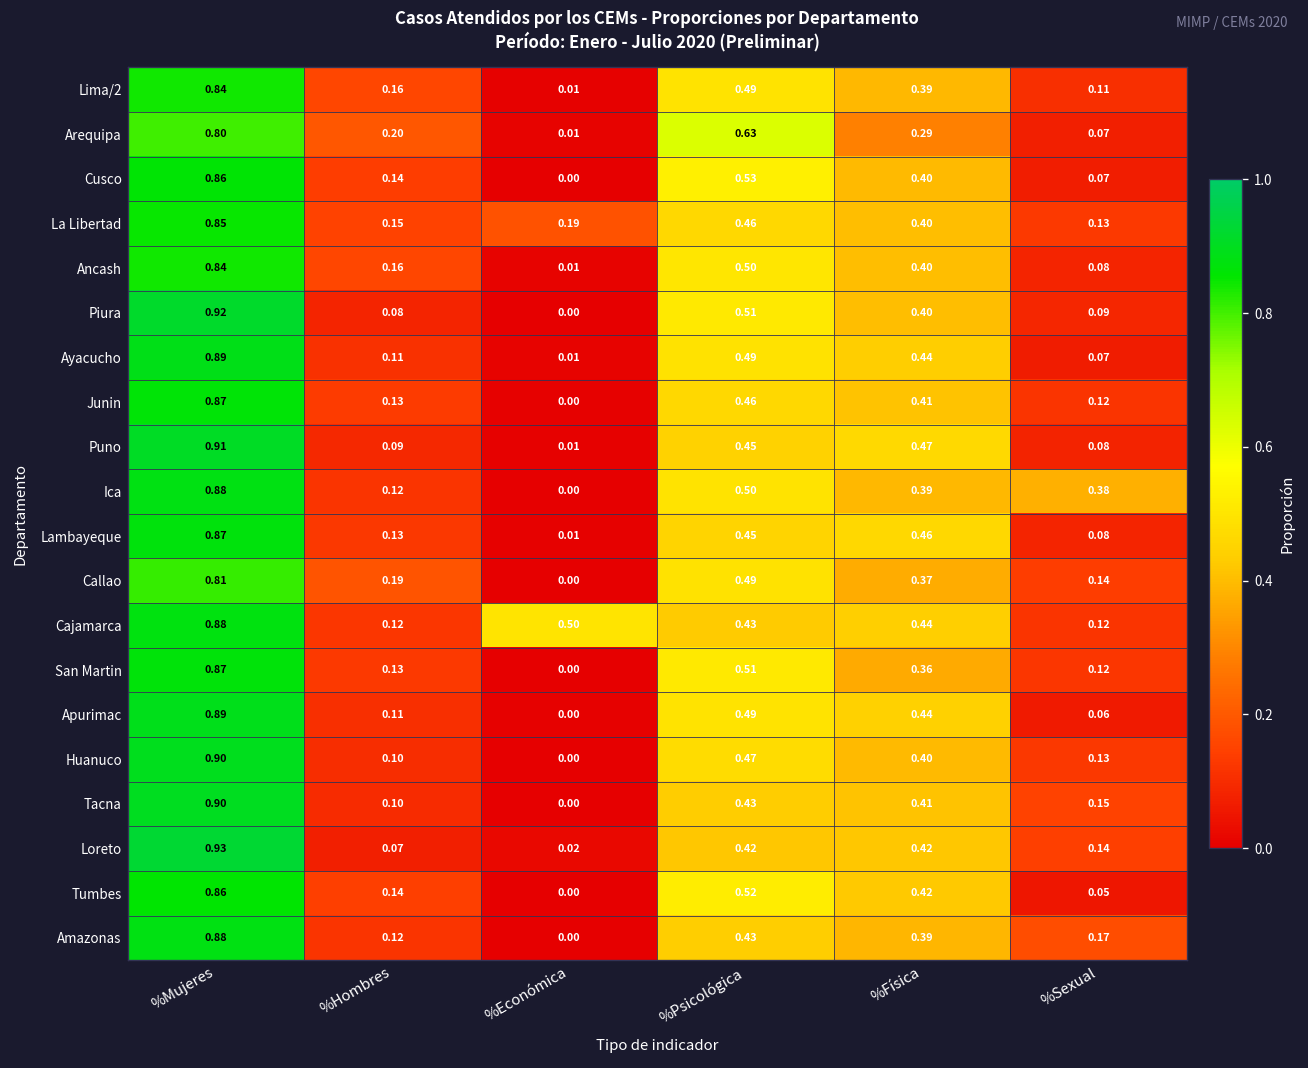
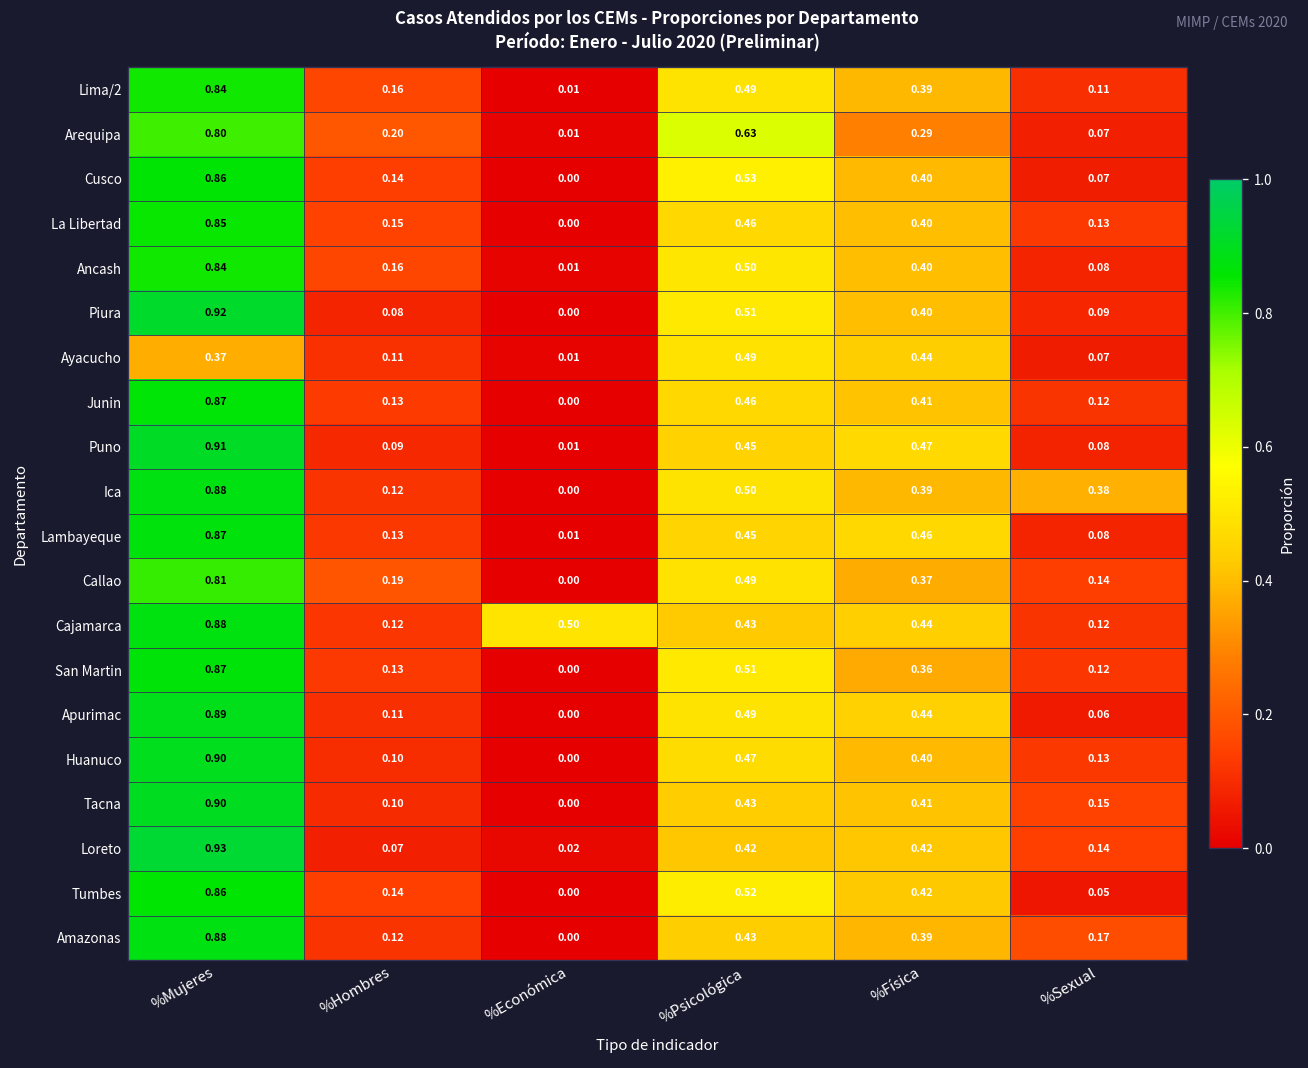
  {
    "Lima/2": {
      "%Mujeres": 0.84,
      "%Hombres": 0.16,
      "%Económica": 0.01,
      "%Psicológica": 0.49,
      "%Física": 0.39,
      "%Sexual": 0.11
    },
    "Arequipa": {
      "%Mujeres": 0.80,
      "%Hombres": 0.20,
      "%Económica": 0.01,
      "%Psicológica": 0.63,
      "%Física": 0.29,
      "%Sexual": 0.07
    },
    "Cusco": {
      "%Mujeres": 0.86,
      "%Hombres": 0.14,
      "%Económica": 0.00,
      "%Psicológica": 0.53,
      "%Física": 0.40,
      "%Sexual": 0.07
    },
    "La Libertad": {
      "%Mujeres": 0.85,
      "%Hombres": 0.15,
-     "%Económica": 0.19,
+     "%Económica": 0.00,
      "%Psicológica": 0.46,
      "%Física": 0.40,
      "%Sexual": 0.13
    },
    "Ancash": {
      "%Mujeres": 0.84,
      "%Hombres": 0.16,
      "%Económica": 0.01,
      "%Psicológica": 0.50,
      "%Física": 0.40,
      "%Sexual": 0.08
    },
    "Piura": {
      "%Mujeres": 0.92,
      "%Hombres": 0.08,
      "%Económica": 0.00,
      "%Psicológica": 0.51,
      "%Física": 0.40,
      "%Sexual": 0.09
    },
    "Ayacucho": {
-     "%Mujeres": 0.89,
+     "%Mujeres": 0.37,
      "%Hombres": 0.11,
      "%Económica": 0.01,
      "%Psicológica": 0.49,
      "%Física": 0.44,
      "%Sexual": 0.07
    },
    "Junin": {
      "%Mujeres": 0.87,
      "%Hombres": 0.13,
      "%Económica": 0.00,
      "%Psicológica": 0.46,
      "%Física": 0.41,
      "%Sexual": 0.12
    },
    "Puno": {
      "%Mujeres": 0.91,
      "%Hombres": 0.09,
      "%Económica": 0.01,
      "%Psicológica": 0.45,
      "%Física": 0.47,
      "%Sexual": 0.08
    },
    "Ica": {
      "%Mujeres": 0.88,
      "%Hombres": 0.12,
      "%Económica": 0.00,
      "%Psicológica": 0.50,
      "%Física": 0.39,
      "%Sexual": 0.38
    },
    "Lambayeque": {
      "%Mujeres": 0.87,
      "%Hombres": 0.13,
      "%Económica": 0.01,
      "%Psicológica": 0.45,
      "%Física": 0.46,
      "%Sexual": 0.08
    },
    "Callao": {
      "%Mujeres": 0.81,
      "%Hombres": 0.19,
      "%Económica": 0.00,
      "%Psicológica": 0.49,
      "%Física": 0.37,
      "%Sexual": 0.14
    },
    "Cajamarca": {
      "%Mujeres": 0.88,
      "%Hombres": 0.12,
      "%Económica": 0.50,
      "%Psicológica": 0.43,
      "%Física": 0.44,
      "%Sexual": 0.12
    },
    "San Martin": {
      "%Mujeres": 0.87,
      "%Hombres": 0.13,
      "%Económica": 0.00,
      "%Psicológica": 0.51,
      "%Física": 0.36,
      "%Sexual": 0.12
    },
    "Apurimac": {
      "%Mujeres": 0.89,
      "%Hombres": 0.11,
      "%Económica": 0.00,
      "%Psicológica": 0.49,
      "%Física": 0.44,
      "%Sexual": 0.06
    },
    "Huanuco": {
      "%Mujeres": 0.90,
      "%Hombres": 0.10,
      "%Económica": 0.00,
      "%Psicológica": 0.47,
      "%Física": 0.40,
      "%Sexual": 0.13
    },
    "Tacna": {
      "%Mujeres": 0.90,
      "%Hombres": 0.10,
      "%Económica": 0.00,
      "%Psicológica": 0.43,
      "%Física": 0.41,
      "%Sexual": 0.15
    },
    "Loreto": {
      "%Mujeres": 0.93,
      "%Hombres": 0.07,
      "%Económica": 0.02,
      "%Psicológica": 0.42,
      "%Física": 0.42,
      "%Sexual": 0.14
    },
    "Tumbes": {
      "%Mujeres": 0.86,
      "%Hombres": 0.14,
      "%Económica": 0.00,
      "%Psicológica": 0.52,
      "%Física": 0.42,
      "%Sexual": 0.05
    },
    "Amazonas": {
      "%Mujeres": 0.88,
      "%Hombres": 0.12,
      "%Económica": 0.00,
      "%Psicológica": 0.43,
      "%Física": 0.39,
      "%Sexual": 0.17
    }
  }
